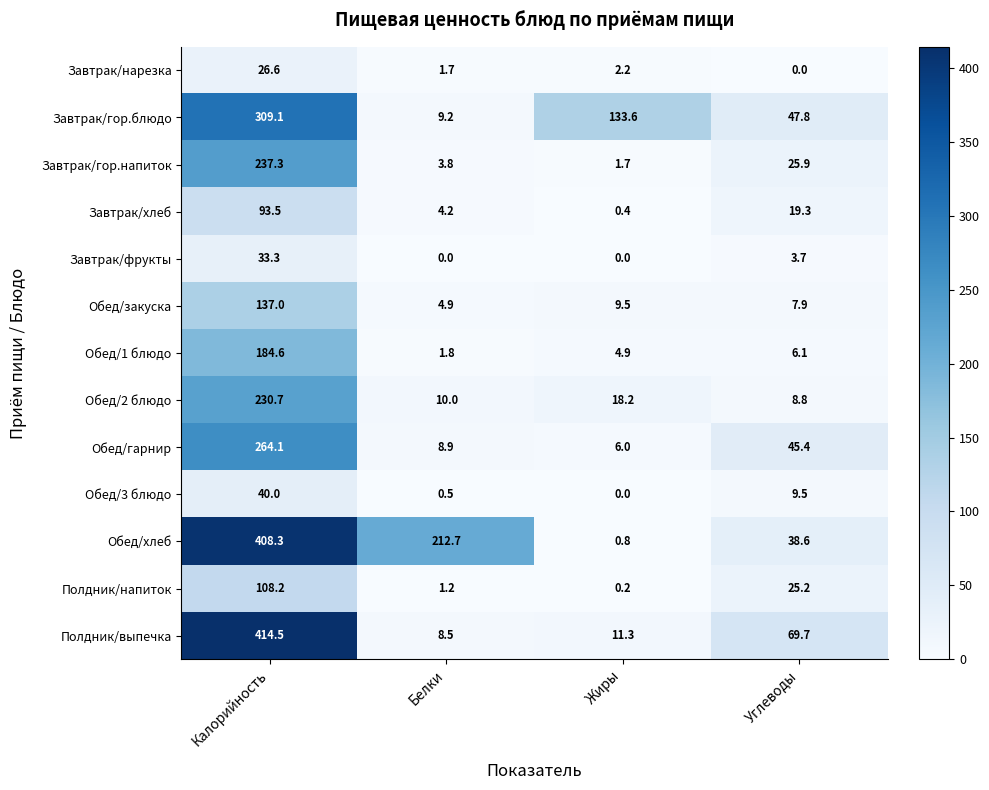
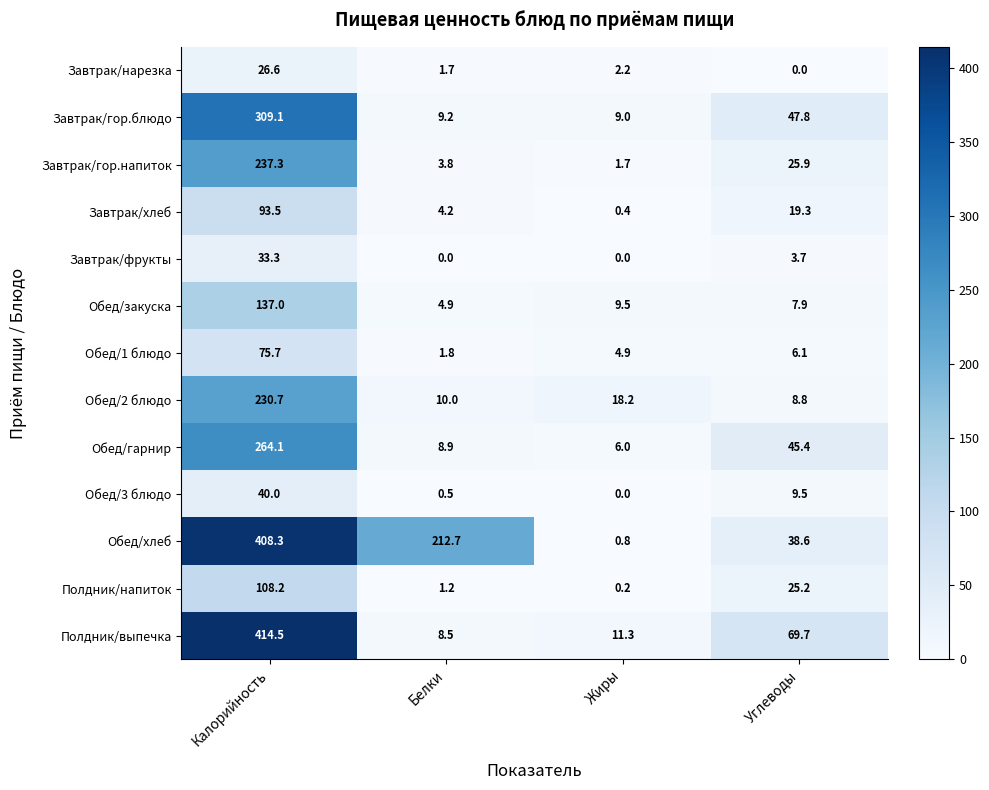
  {
    "Завтрак/нарезка": {
      "Калорийность": 26.6,
      "Белки": 1.7,
      "Жиры": 2.2,
      "Углеводы": 0.0
    },
    "Завтрак/гор.блюдо": {
      "Калорийность": 309.1,
      "Белки": 9.2,
-     "Жиры": 133.6,
+     "Жиры": 9.0,
      "Углеводы": 47.8
    },
    "Завтрак/гор.напиток": {
      "Калорийность": 237.3,
      "Белки": 3.8,
      "Жиры": 1.7,
      "Углеводы": 25.9
    },
    "Завтрак/хлеб": {
      "Калорийность": 93.5,
      "Белки": 4.2,
      "Жиры": 0.4,
      "Углеводы": 19.3
    },
    "Завтрак/фрукты": {
      "Калорийность": 33.3,
      "Белки": 0.0,
      "Жиры": 0.0,
      "Углеводы": 3.7
    },
    "Обед/закуска": {
      "Калорийность": 137.0,
      "Белки": 4.9,
      "Жиры": 9.5,
      "Углеводы": 7.9
    },
    "Обед/1 блюдо": {
-     "Калорийность": 184.6,
+     "Калорийность": 75.7,
      "Белки": 1.8,
      "Жиры": 4.9,
      "Углеводы": 6.1
    },
    "Обед/2 блюдо": {
      "Калорийность": 230.7,
      "Белки": 10.0,
      "Жиры": 18.2,
      "Углеводы": 8.8
    },
    "Обед/гарнир": {
      "Калорийность": 264.1,
      "Белки": 8.9,
      "Жиры": 6.0,
      "Углеводы": 45.4
    },
    "Обед/3 блюдо": {
      "Калорийность": 40.0,
      "Белки": 0.5,
      "Жиры": 0.0,
      "Углеводы": 9.5
    },
    "Обед/хлеб": {
      "Калорийность": 408.3,
      "Белки": 212.7,
      "Жиры": 0.8,
      "Углеводы": 38.6
    },
    "Полдник/напиток": {
      "Калорийность": 108.2,
      "Белки": 1.2,
      "Жиры": 0.2,
      "Углеводы": 25.2
    },
    "Полдник/выпечка": {
      "Калорийность": 414.5,
      "Белки": 8.5,
      "Жиры": 11.3,
      "Углеводы": 69.7
    }
  }
